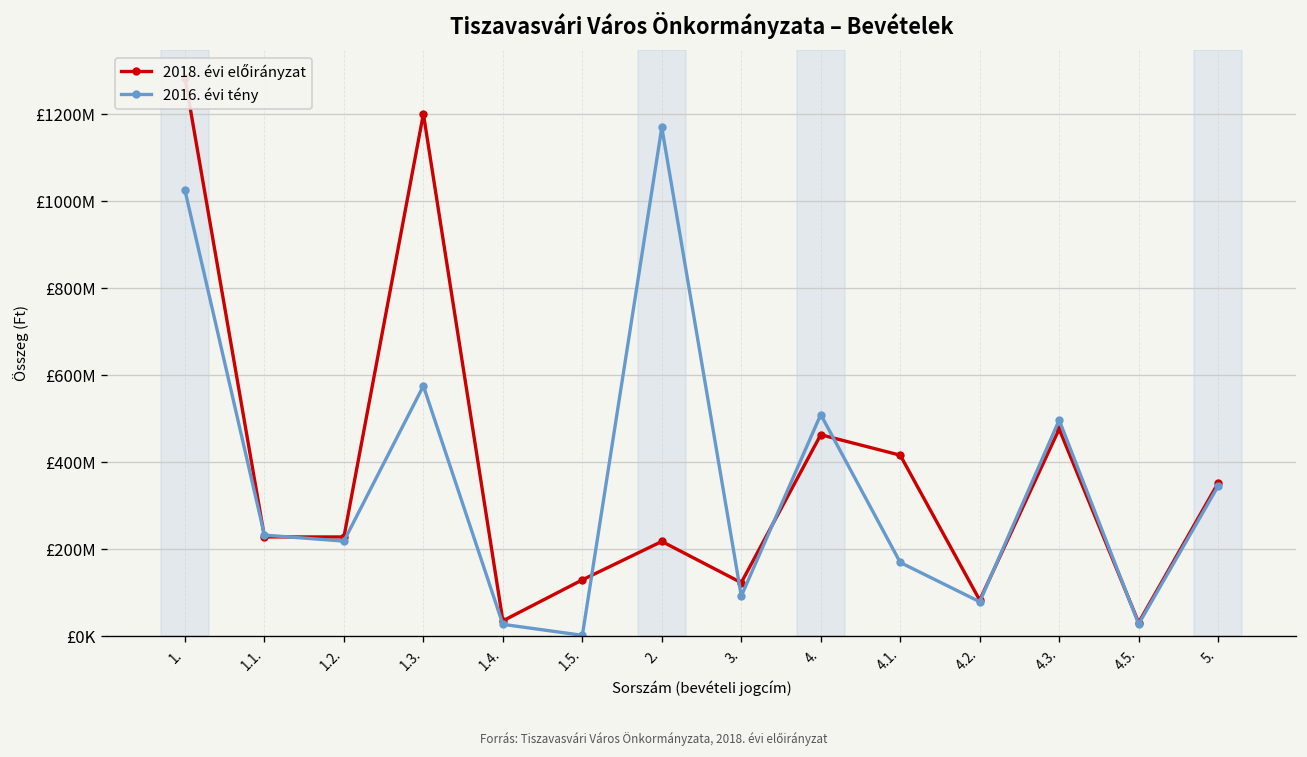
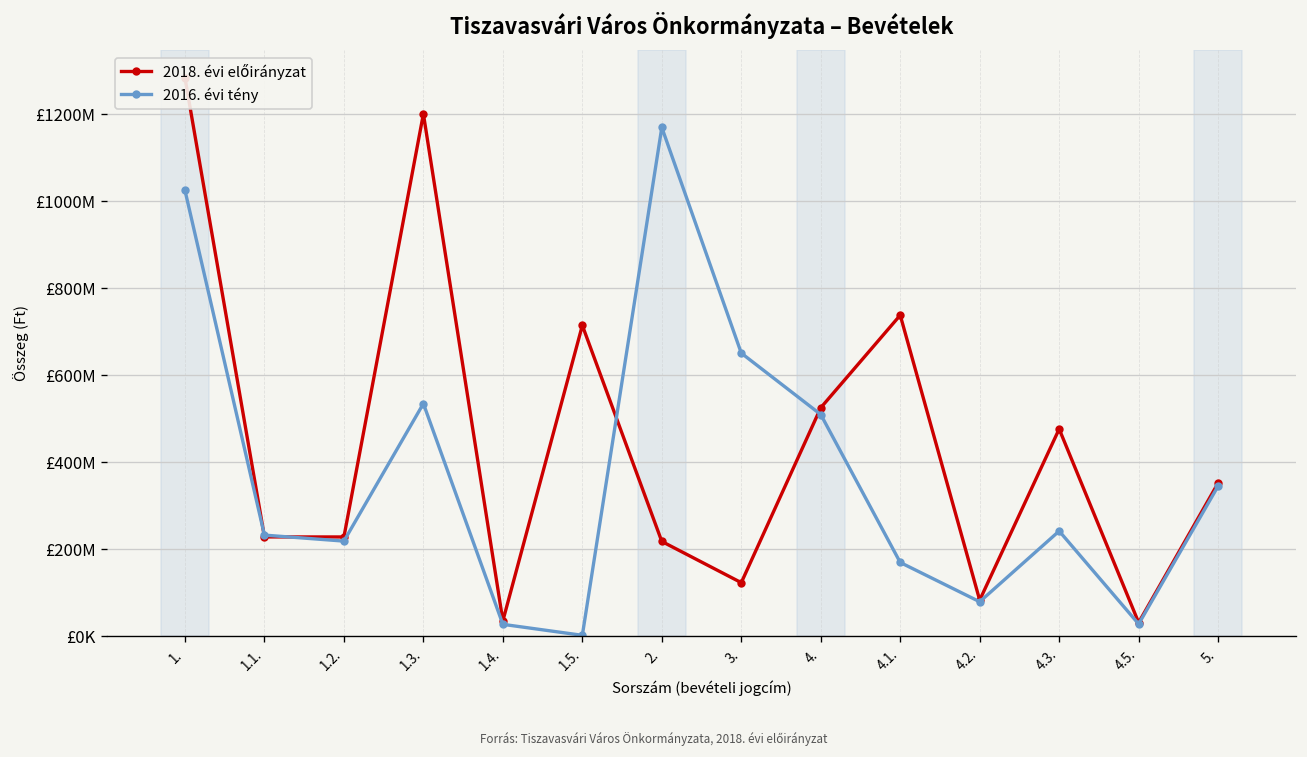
  {
    "2018. évi előirányzat": {
      "1.2.": "£230000000",
      "1.3.": "£1200000000",
      "1.4.": "£30000000",
-     "1.5.": "£130000000",
+     "1.5.": "£710000000",
      "2.": "£220000000",
      "3.": "£120000000",
-     "4.": "£460000000",
-     "4.1.": "£420000000",
+     "4.": "£520000000",
+     "4.1.": "£740000000",
      "4.3.": "£480000000"
    },
    "2016. évi tény": {
      "1.": "£1020000000",
      "1.2.": "£220000000",
-     "1.3.": "£570000000",
+     "1.3.": "£530000000",
      "1.4.": "£30000000",
      "1.5.": "£0",
      "2.": "£1170000000",
-     "3.": "£90000000",
+     "3.": "£650000000",
      "4.": "£510000000",
      "4.1.": "£170000000",
-     "4.3.": "£500000000"
+     "4.3.": "£240000000"
    }
  }
